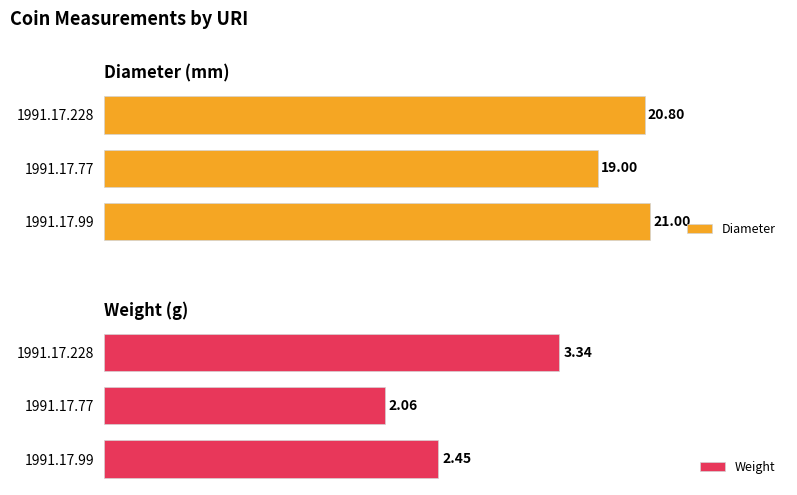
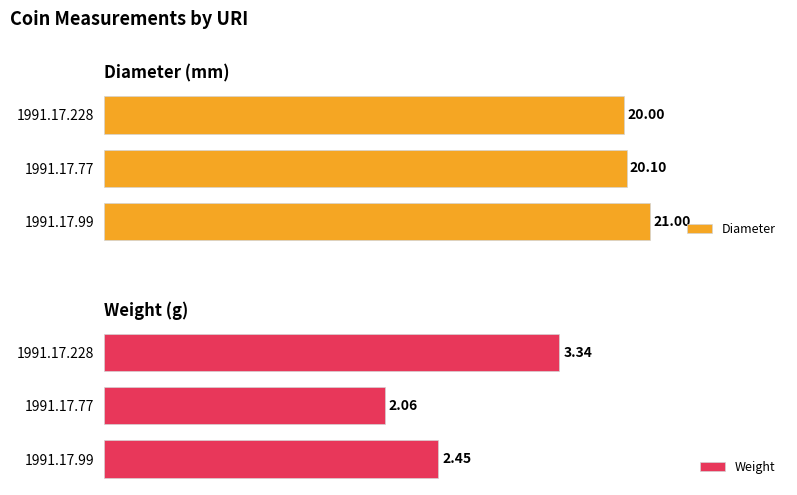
  {
    "Diameter (mm)": {
-     "1991.17.228": 20.80,
-     "1991.17.77": 19.00,
+     "1991.17.228": 20.00,
+     "1991.17.77": 20.10,
      "1991.17.99": 21.00
    },
    "Weight (g)": {
      "1991.17.228": 3.34,
      "1991.17.77": 2.06,
      "1991.17.99": 2.45
    }
  }
